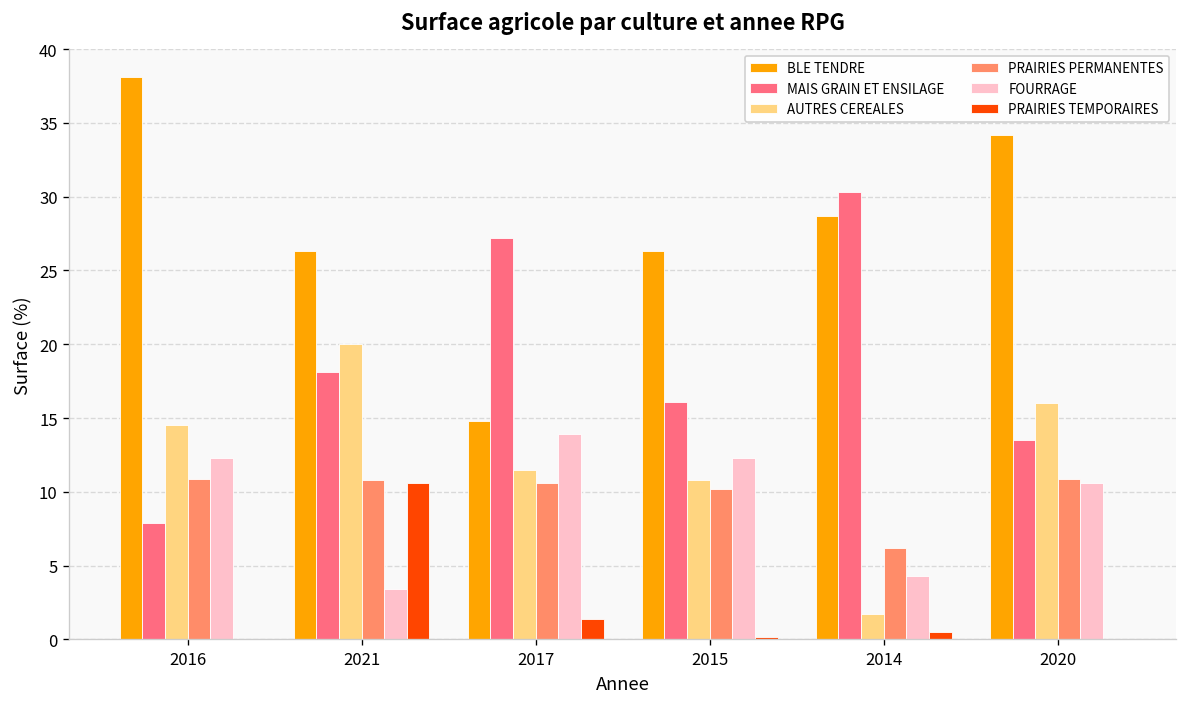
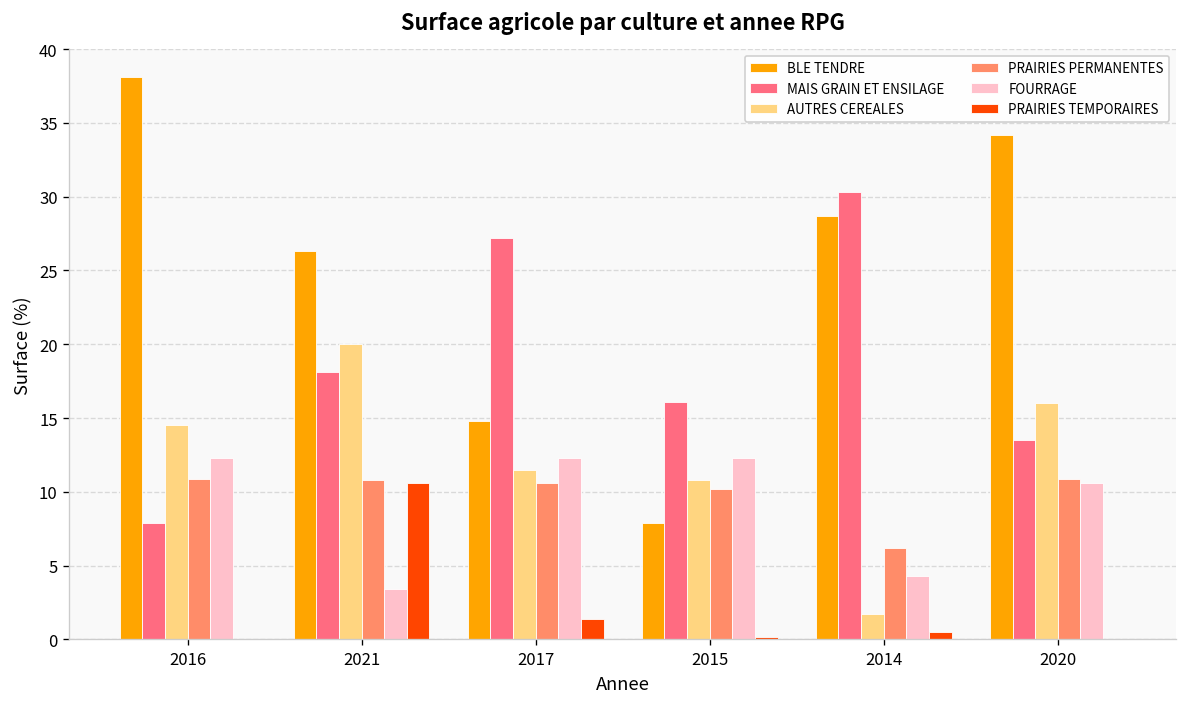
  {
    "BLE TENDRE": {
      "2016": 38.1,
      "2021": 26.3,
      "2017": 14.8,
-     "2015": 26.3,
+     "2015": 7.9,
      "2014": 28.7,
      "2020": 34.2
    },
    "AUTRES CEREALES": {
      "2016": 14.5,
      "2021": 20.0,
      "2017": 11.5,
      "2015": 10.8,
      "2014": 1.7,
      "2020": 16.0
    },
    "FOURRAGE": {
      "2016": 12.3,
      "2021": 3.4,
-     "2017": 13.9,
+     "2017": 12.3,
      "2015": 12.3,
      "2014": 4.3,
      "2020": 10.6
    },
    "PRAIRIES TEMPORAIRES": {
      "2016": 0.0,
      "2021": 10.6,
      "2017": 1.4,
      "2014": 0.5,
      "2020": 0.0
    }
  }
